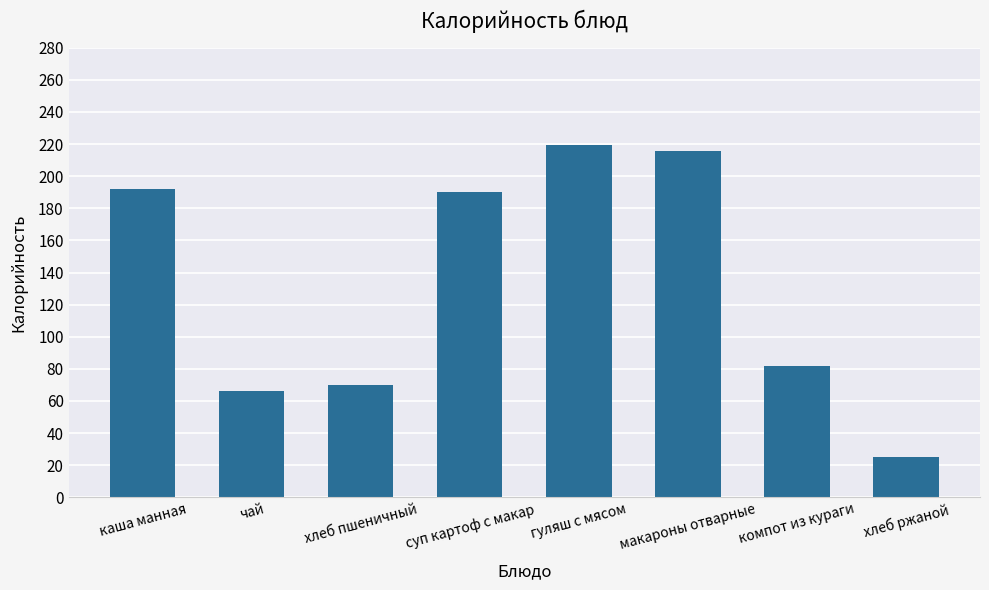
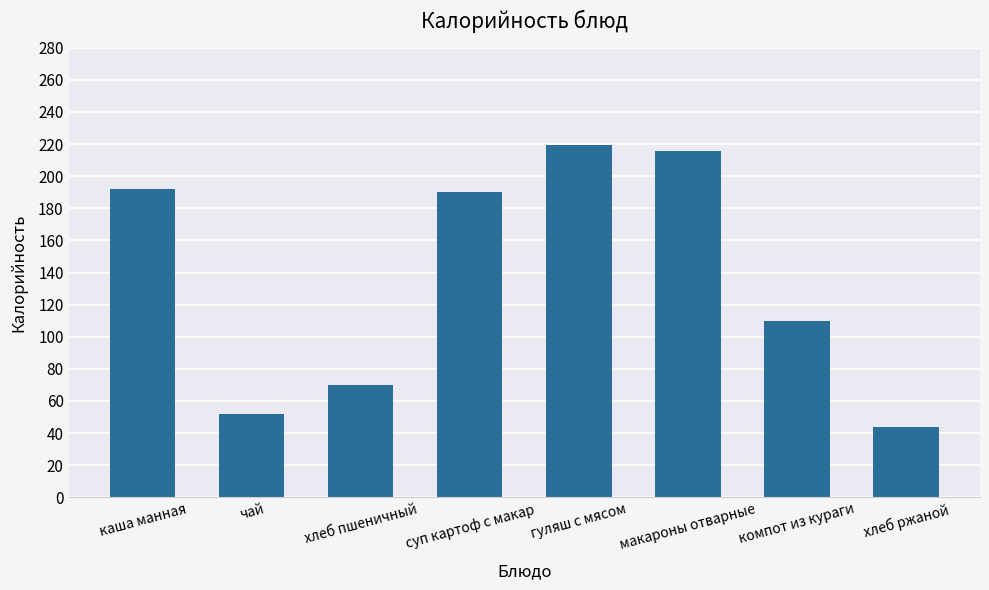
  {
    "каша манная": 192,
-   "чай": 66,
+   "чай": 52,
    "хлеб пшеничный": 70,
    "суп картоф с макар": 190,
    "гуляш с мясом": 219,
    "макароны отварные": 216,
-   "компот из кураги": 82,
-   "хлеб ржаной": 25
+   "компот из кураги": 110,
+   "хлеб ржаной": 44
  }
